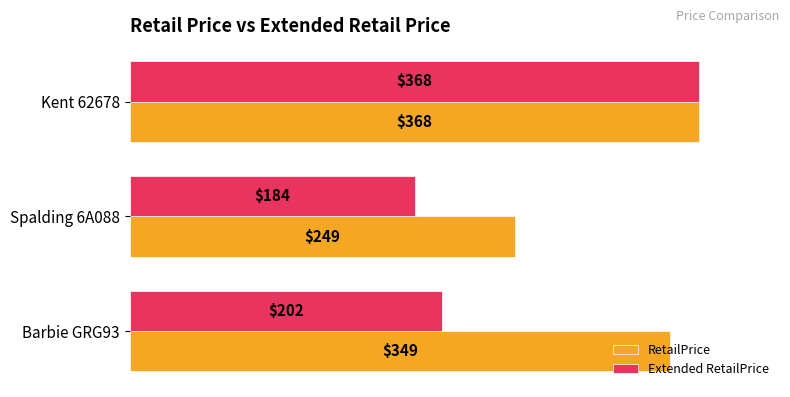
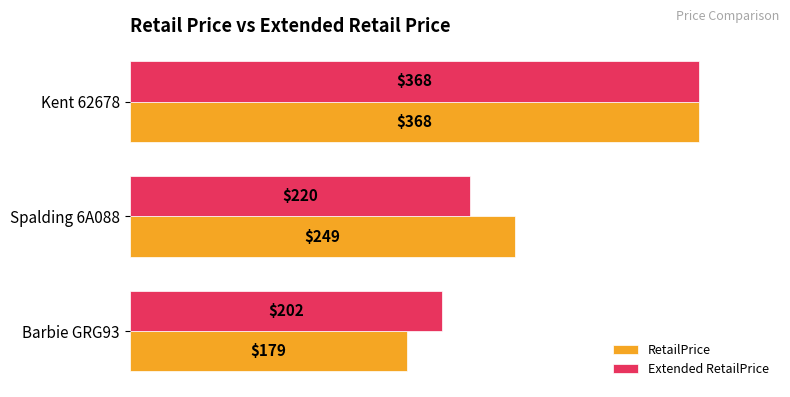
  {
    "RetailPrice": {
      "Kent 62678": "$368",
      "Spalding 6A088": "$249",
-     "Barbie GRG93": "$349"
+     "Barbie GRG93": "$179"
    },
    "Extended RetailPrice": {
      "Kent 62678": "$368",
-     "Spalding 6A088": "$184",
+     "Spalding 6A088": "$220",
      "Barbie GRG93": "$202"
    }
  }
